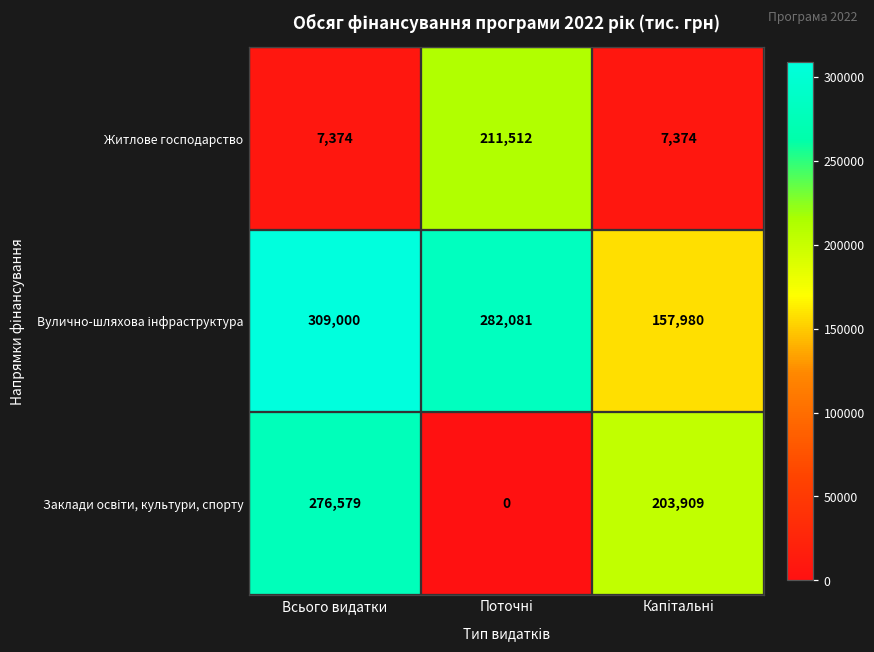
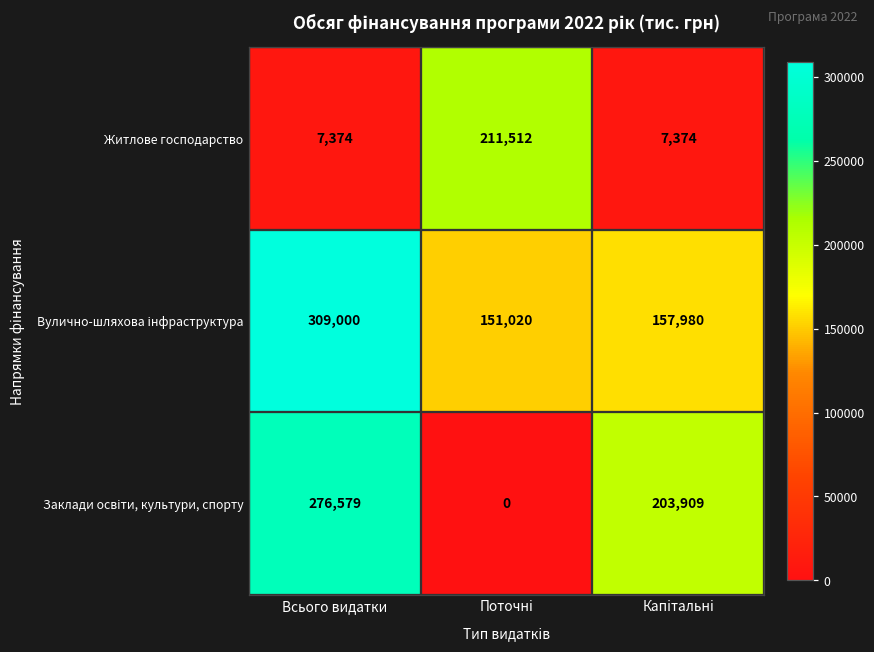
  {
    "Житлове господарство": {
      "Всього видатки": "7,374",
      "Поточні": "211,512",
      "Капітальні": "7,374"
    },
    "Вулично-шляхова інфраструктура": {
      "Всього видатки": "309,000",
-     "Поточні": "282,081",
+     "Поточні": "151,020",
      "Капітальні": "157,980"
    },
    "Заклади освіти, культури, спорту": {
      "Всього видатки": "276,579",
      "Поточні": "0",
      "Капітальні": "203,909"
    }
  }
